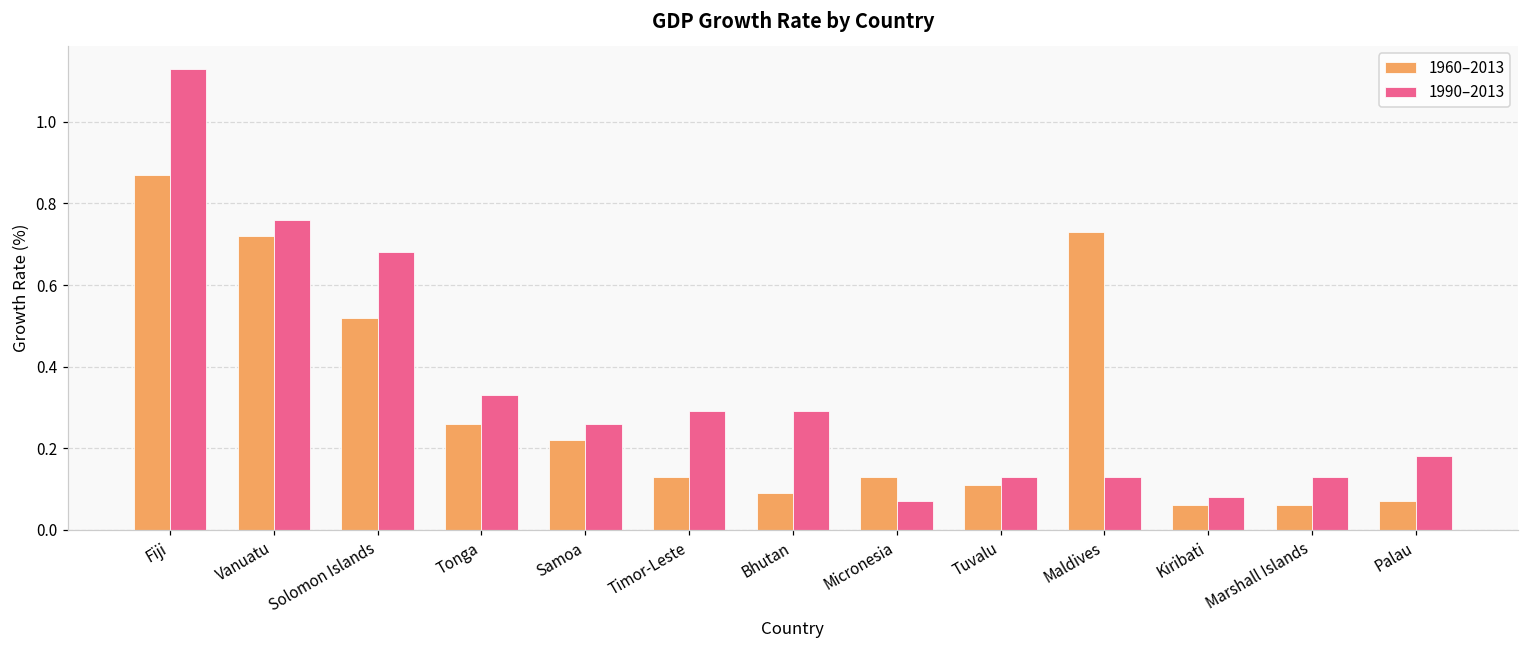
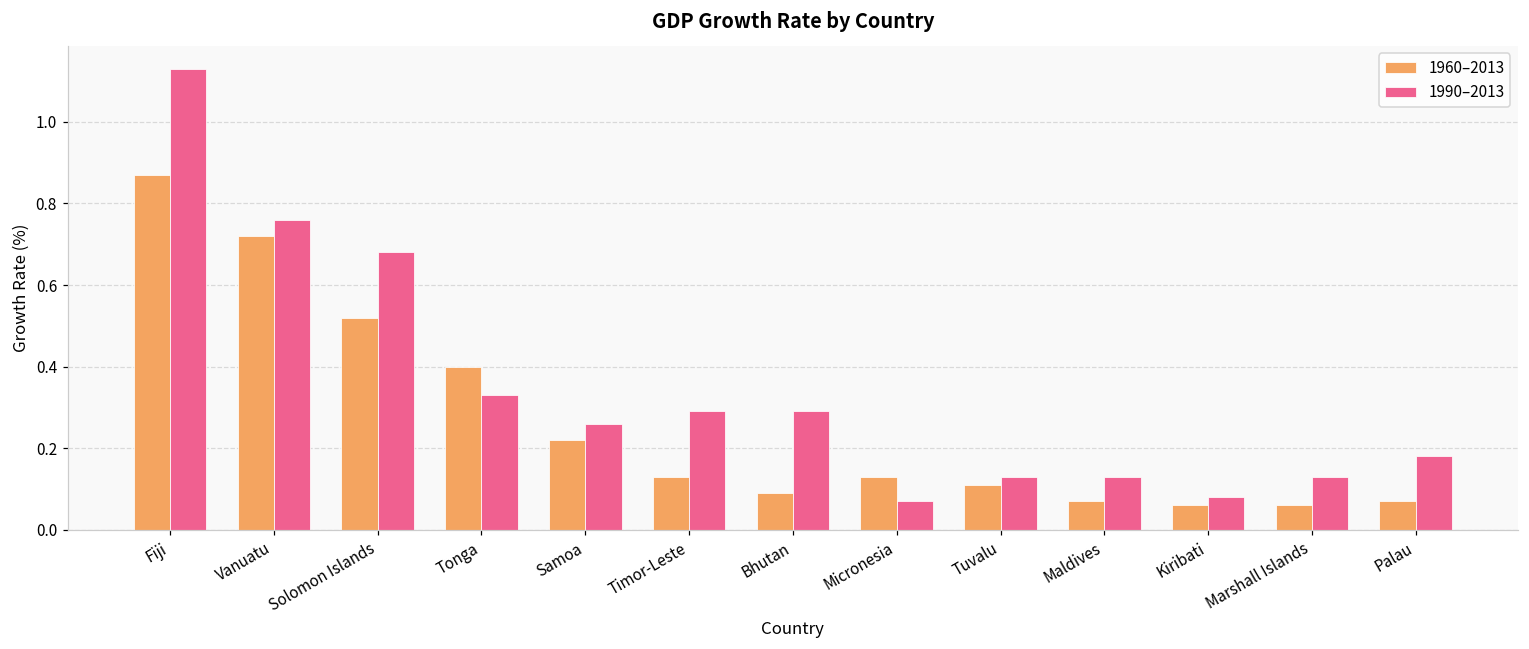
  {
    "1960–2013": {
      "Fiji": 0.87,
      "Vanuatu": 0.72,
      "Solomon Islands": 0.52,
-     "Tonga": 0.26,
+     "Tonga": 0.40,
      "Samoa": 0.22,
      "Timor-Leste": 0.13,
      "Bhutan": 0.09,
      "Micronesia": 0.13,
      "Tuvalu": 0.11,
-     "Maldives": 0.73,
+     "Maldives": 0.07,
      "Kiribati": 0.06,
      "Marshall Islands": 0.06,
      "Palau": 0.07
    },
    "1990–2013": {
      "Fiji": 1.13,
      "Vanuatu": 0.76,
      "Solomon Islands": 0.68,
      "Tonga": 0.33,
      "Samoa": 0.26,
      "Timor-Leste": 0.29,
      "Bhutan": 0.29,
      "Micronesia": 0.07,
      "Tuvalu": 0.13,
      "Maldives": 0.13,
      "Kiribati": 0.08,
      "Marshall Islands": 0.13,
      "Palau": 0.18
    }
  }
